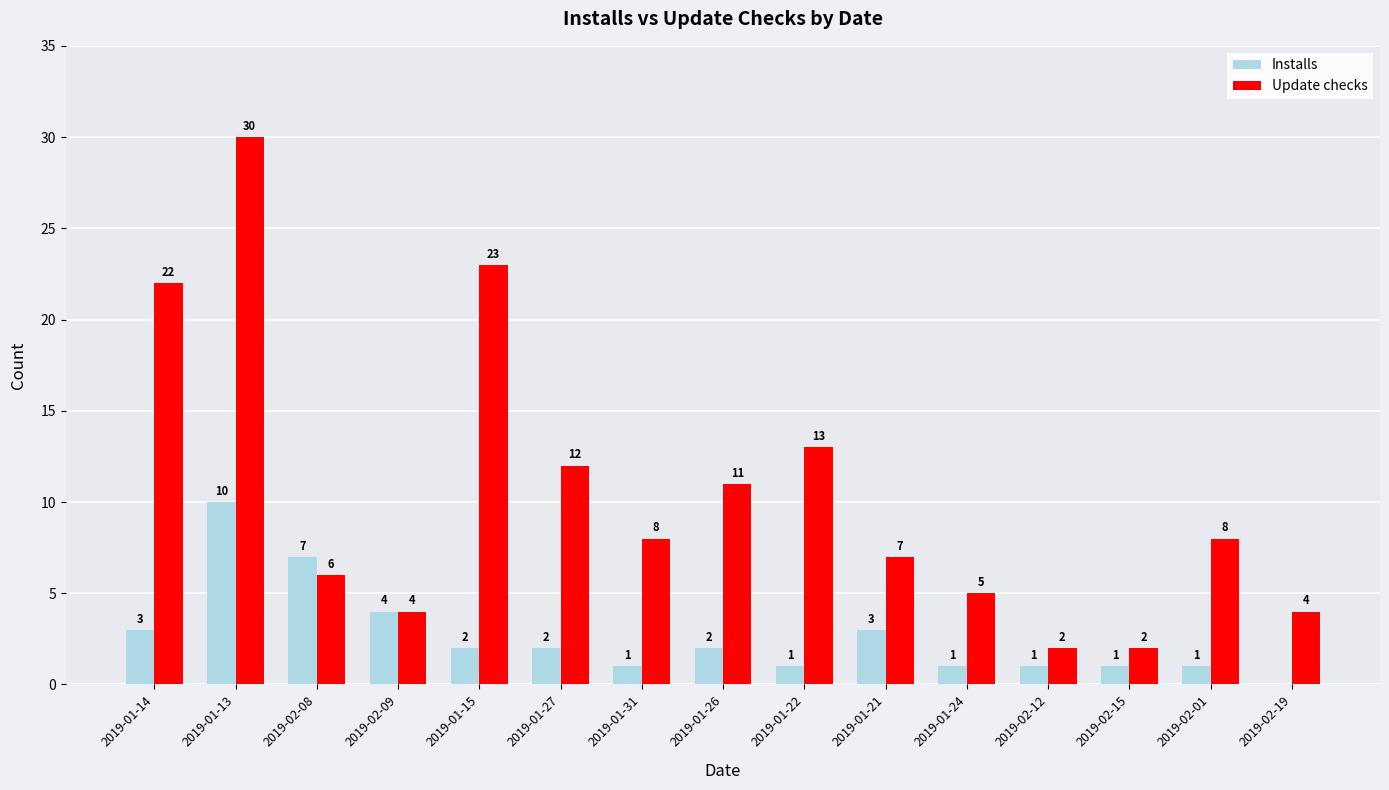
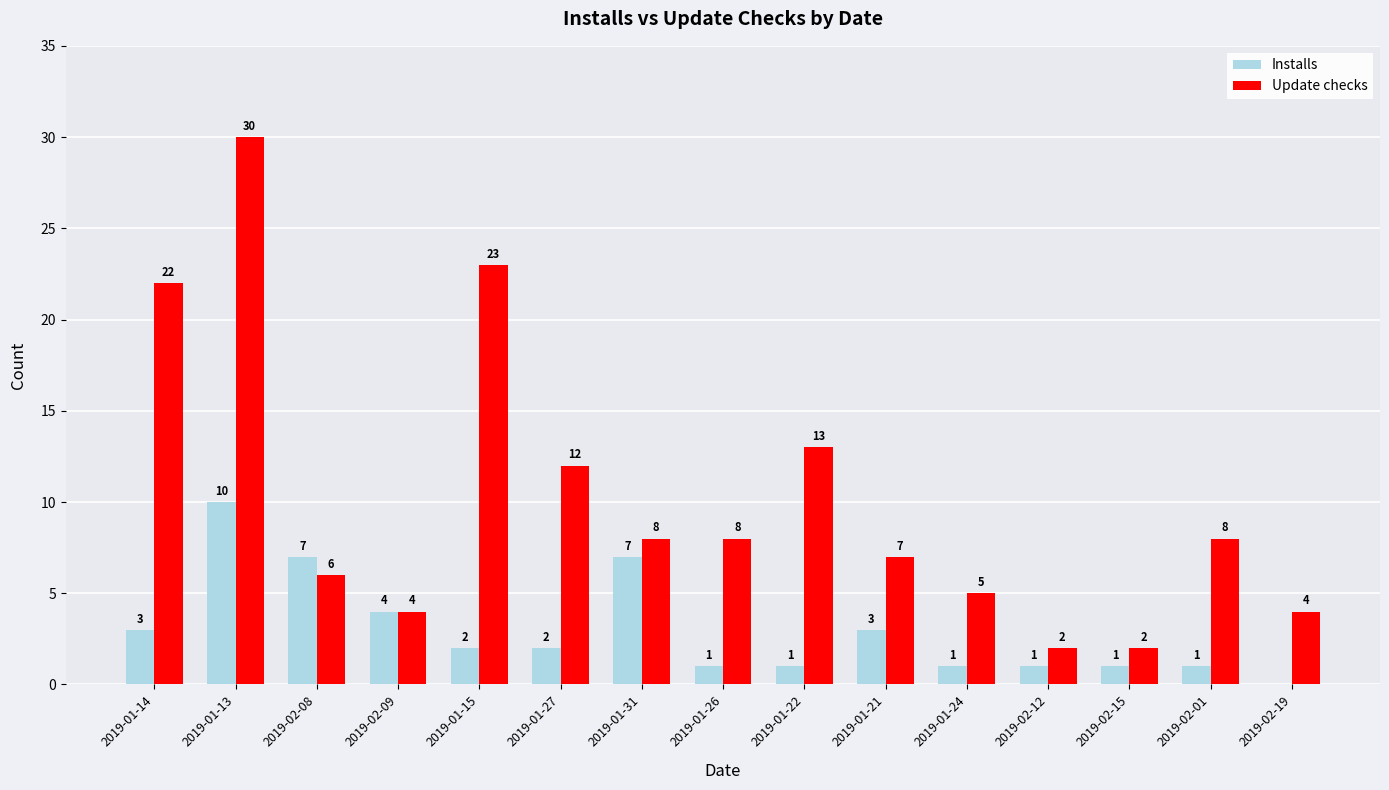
  {
    "Installs": {
      "2019-01-14": 3,
      "2019-01-13": 10,
      "2019-02-08": 7,
      "2019-02-09": 4,
      "2019-01-15": 2,
      "2019-01-27": 2,
-     "2019-01-31": 1,
-     "2019-01-26": 2,
+     "2019-01-31": 7,
+     "2019-01-26": 1,
      "2019-01-22": 1,
      "2019-01-21": 3,
      "2019-01-24": 1,
      "2019-02-12": 1,
      "2019-02-15": 1,
      "2019-02-01": 1
    },
    "Update checks": {
      "2019-01-14": 22,
      "2019-01-13": 30,
      "2019-02-08": 6,
      "2019-02-09": 4,
      "2019-01-15": 23,
      "2019-01-27": 12,
      "2019-01-31": 8,
-     "2019-01-26": 11,
+     "2019-01-26": 8,
      "2019-01-22": 13,
      "2019-01-21": 7,
      "2019-01-24": 5,
      "2019-02-12": 2,
      "2019-02-15": 2,
      "2019-02-01": 8,
      "2019-02-19": 4
    }
  }
